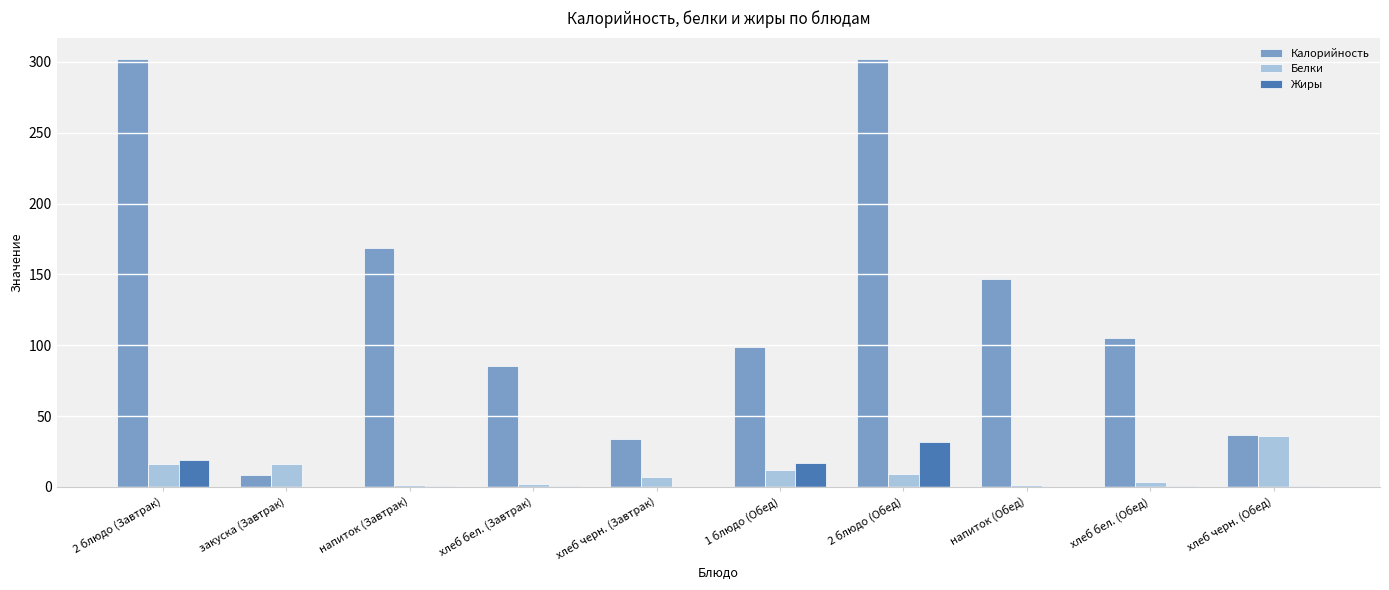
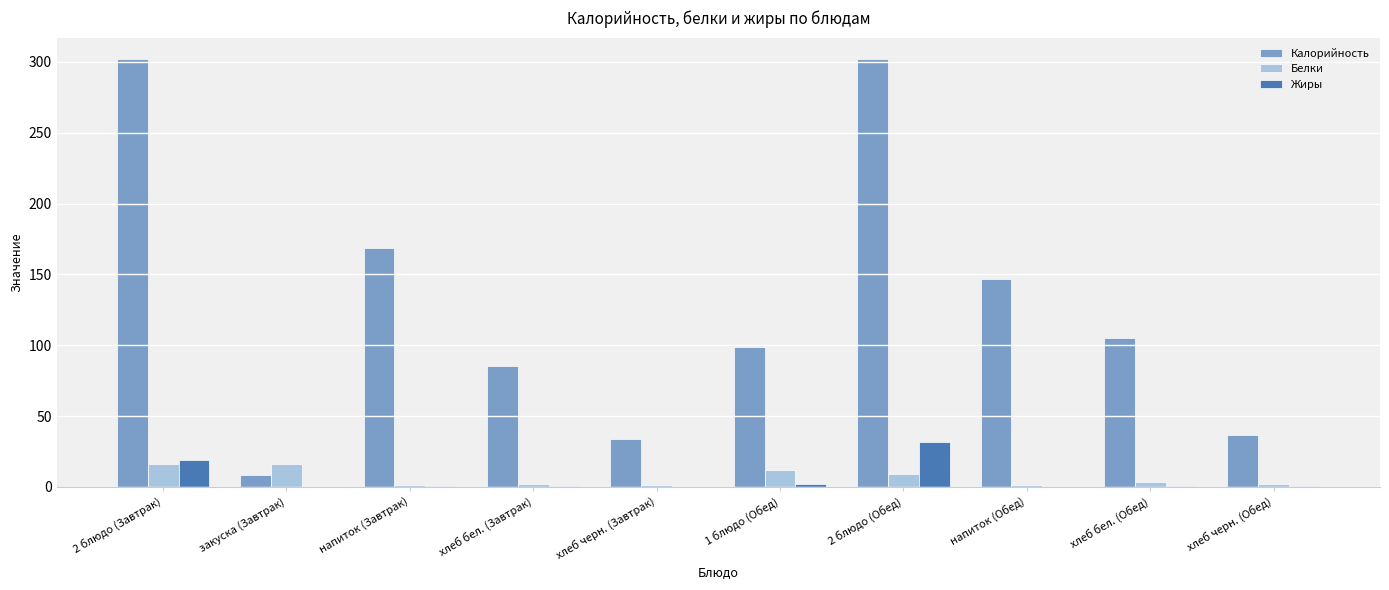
  {
    "Калорийность": {
      "2 блюдо (Завтрак)": 302,
      "закуска (Завтрак)": 8,
      "напиток (Завтрак)": 168,
      "хлеб бел. (Завтрак)": 85,
      "хлеб черн. (Завтрак)": 34,
      "1 блюдо (Обед)": 99,
      "2 блюдо (Обед)": 302,
      "напиток (Обед)": 147,
      "хлеб бел. (Обед)": 105,
      "хлеб черн. (Обед)": 36
    },
    "Белки": {
      "2 блюдо (Завтрак)": 16,
      "закуска (Завтрак)": 16,
      "хлеб бел. (Завтрак)": 2,
-     "хлеб черн. (Завтрак)": 7,
+     "хлеб черн. (Завтрак)": 1,
      "1 блюдо (Обед)": 12,
      "2 блюдо (Обед)": 9,
      "хлеб бел. (Обед)": 4,
-     "хлеб черн. (Обед)": 36
+     "хлеб черн. (Обед)": 2
    },
    "Жиры": {
      "2 блюдо (Завтрак)": 19,
-     "1 блюдо (Обед)": 17,
+     "1 блюдо (Обед)": 2,
      "2 блюдо (Обед)": 31
    }
  }
